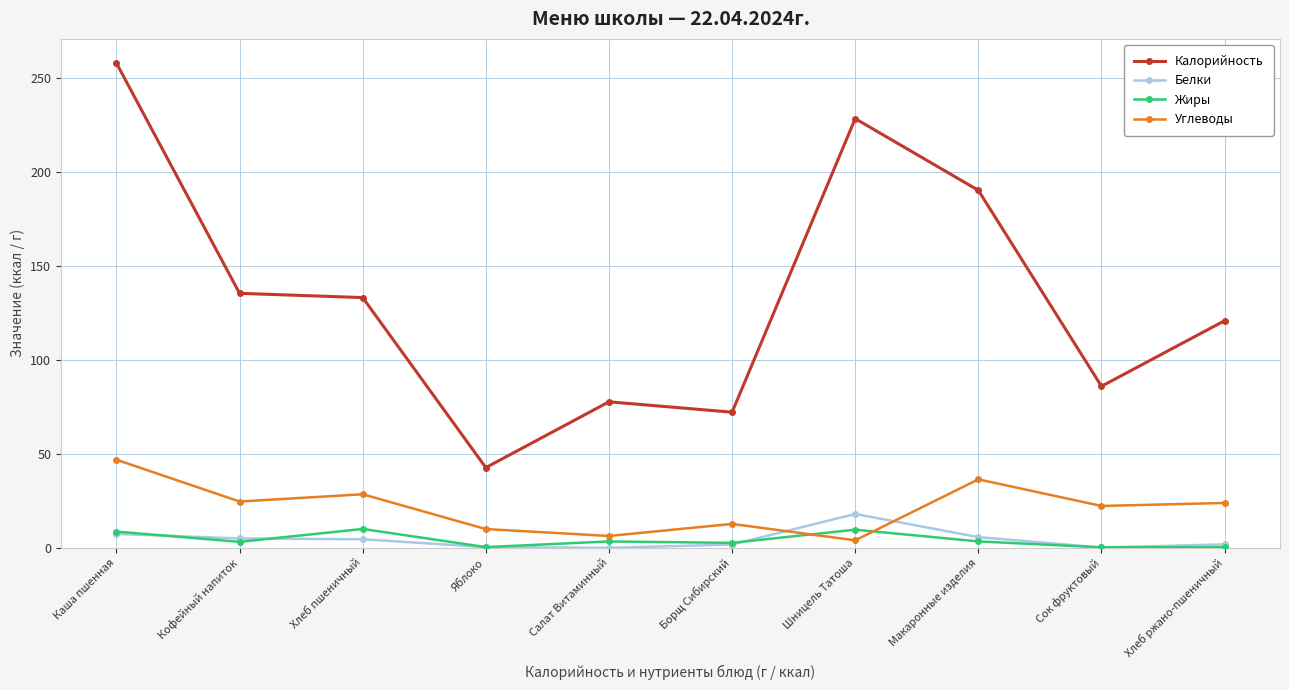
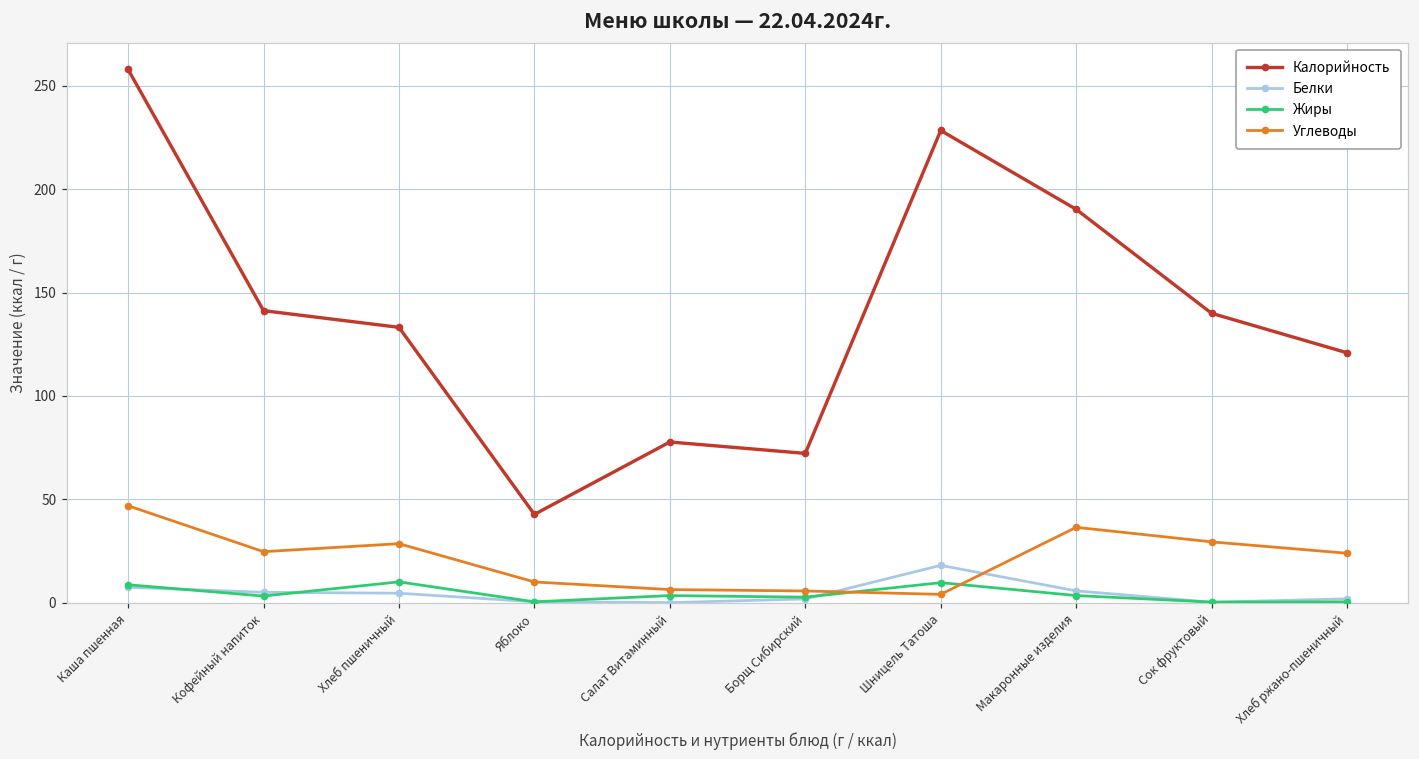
  {
    "Калорийность": {
      "Каша пшенная": 258,
-     "Кофейный напиток": 135,
+     "Кофейный напиток": 141,
      "Хлеб пшеничный": 133,
      "Яблоко": 43,
      "Салат Витаминный": 78,
      "Борщ Сибирский": 72,
      "Шницель Татоша": 228,
      "Макаронные изделия": 190,
-     "Сок фруктовый": 86,
+     "Сок фруктовый": 140,
      "Хлеб ржано-пшеничный": 121
    },
    "Белки": {
      "Кофейный напиток": 5,
      "Хлеб пшеничный": 5,
      "Салат Витаминный": 0,
      "Шницель Татоша": 18,
      "Макаронные изделия": 6,
      "Хлеб ржано-пшеничный": 2
    },
    "Жиры": {
      "Кофейный напиток": 3,
      "Хлеб пшеничный": 10,
      "Салат Витаминный": 3,
      "Шницель Татоша": 10,
      "Макаронные изделия": 3,
      "Хлеб ржано-пшеничный": 0
    },
    "Углеводы": {
      "Каша пшенная": 47,
      "Кофейный напиток": 25,
      "Хлеб пшеничный": 29,
      "Яблоко": 10,
      "Салат Витаминный": 6,
-     "Борщ Сибирский": 13,
+     "Борщ Сибирский": 6,
      "Шницель Татоша": 4,
      "Макаронные изделия": 36,
-     "Сок фруктовый": 22,
+     "Сок фруктовый": 29,
      "Хлеб ржано-пшеничный": 24
    }
  }
